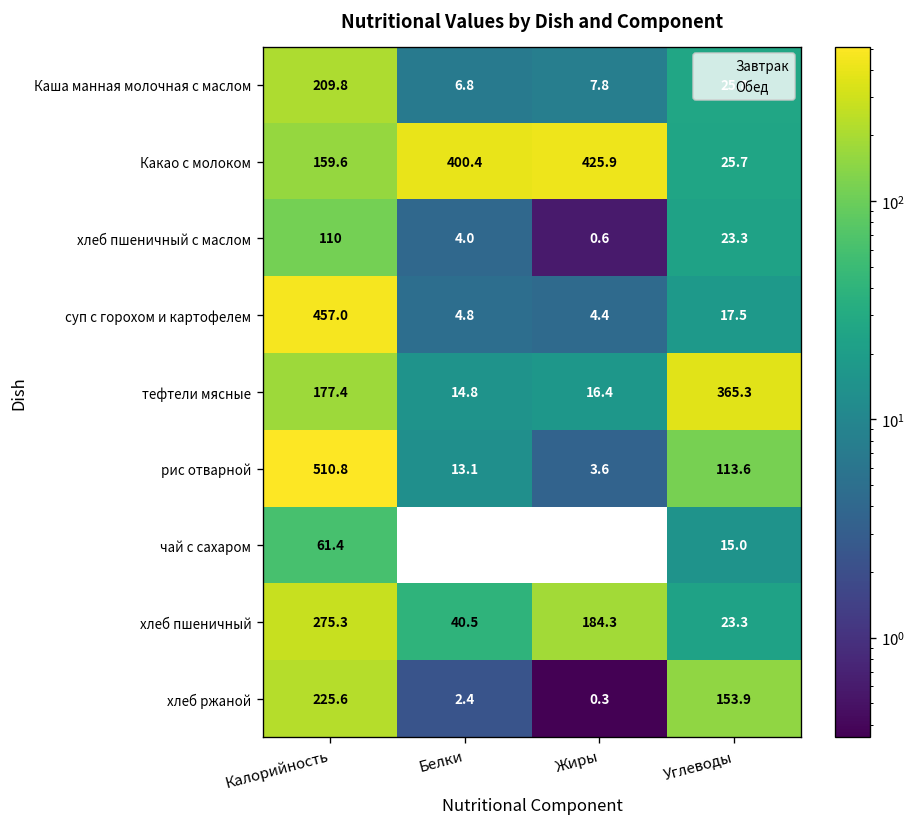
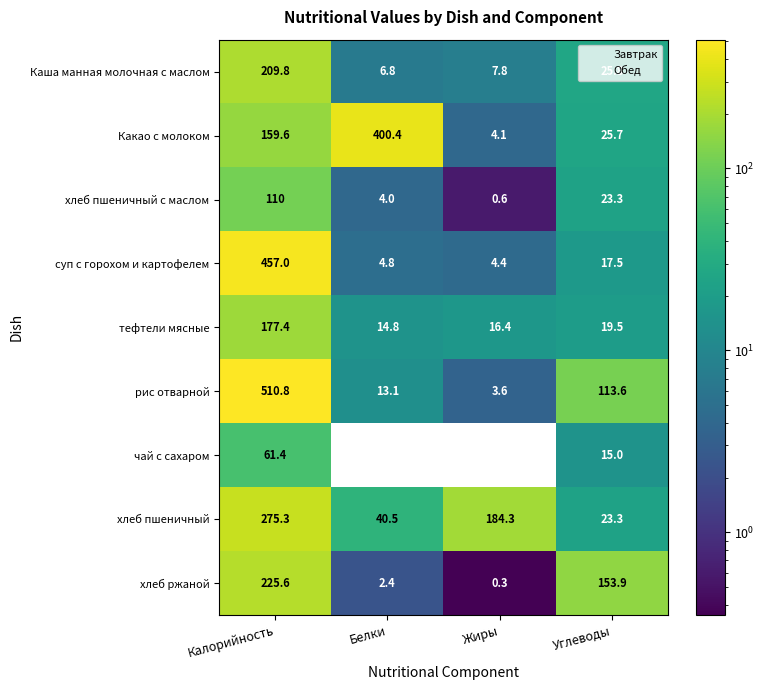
  {
    "Каша манная молочная с маслом": {
      "Калорийность": 209.8,
      "Белки": 6.8,
      "Жиры": 7.8
    },
    "Какао с молоком": {
      "Калорийность": 159.6,
      "Белки": 400.4,
-     "Жиры": 425.9,
+     "Жиры": 4.1,
      "Углеводы": 25.7
    },
    "хлеб пшеничный с маслом": {
      "Калорийность": 110,
      "Белки": 4.0,
      "Жиры": 0.6,
      "Углеводы": 23.3
    },
    "суп с горохом и картофелем": {
      "Калорийность": 457.0,
      "Белки": 4.8,
      "Жиры": 4.4,
      "Углеводы": 17.5
    },
    "тефтели мясные": {
      "Калорийность": 177.4,
      "Белки": 14.8,
      "Жиры": 16.4,
-     "Углеводы": 365.3
+     "Углеводы": 19.5
    },
    "рис отварной": {
      "Калорийность": 510.8,
      "Белки": 13.1,
      "Жиры": 3.6,
      "Углеводы": 113.6
    },
    "чай с сахаром": {
      "Калорийность": 61.4,
      "Углеводы": 15.0
    },
    "хлеб пшеничный": {
      "Калорийность": 275.3,
      "Белки": 40.5,
      "Жиры": 184.3,
      "Углеводы": 23.3
    },
    "хлеб ржаной": {
      "Калорийность": 225.6,
      "Белки": 2.4,
      "Жиры": 0.3,
      "Углеводы": 153.9
    }
  }
